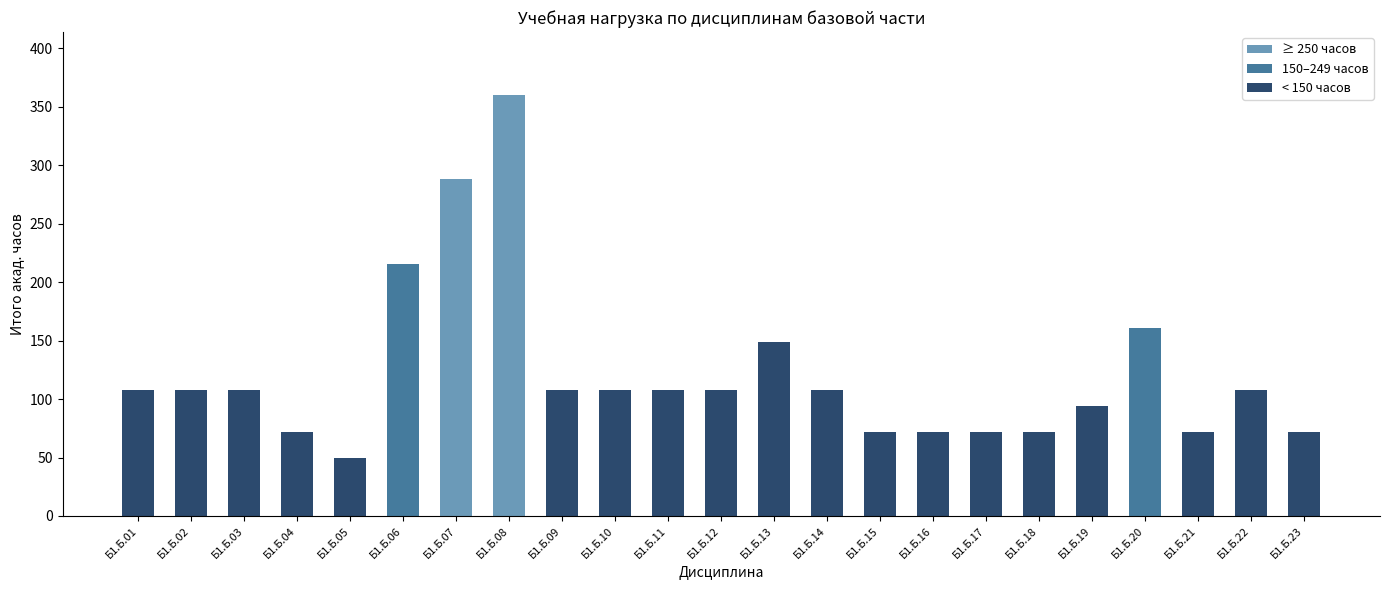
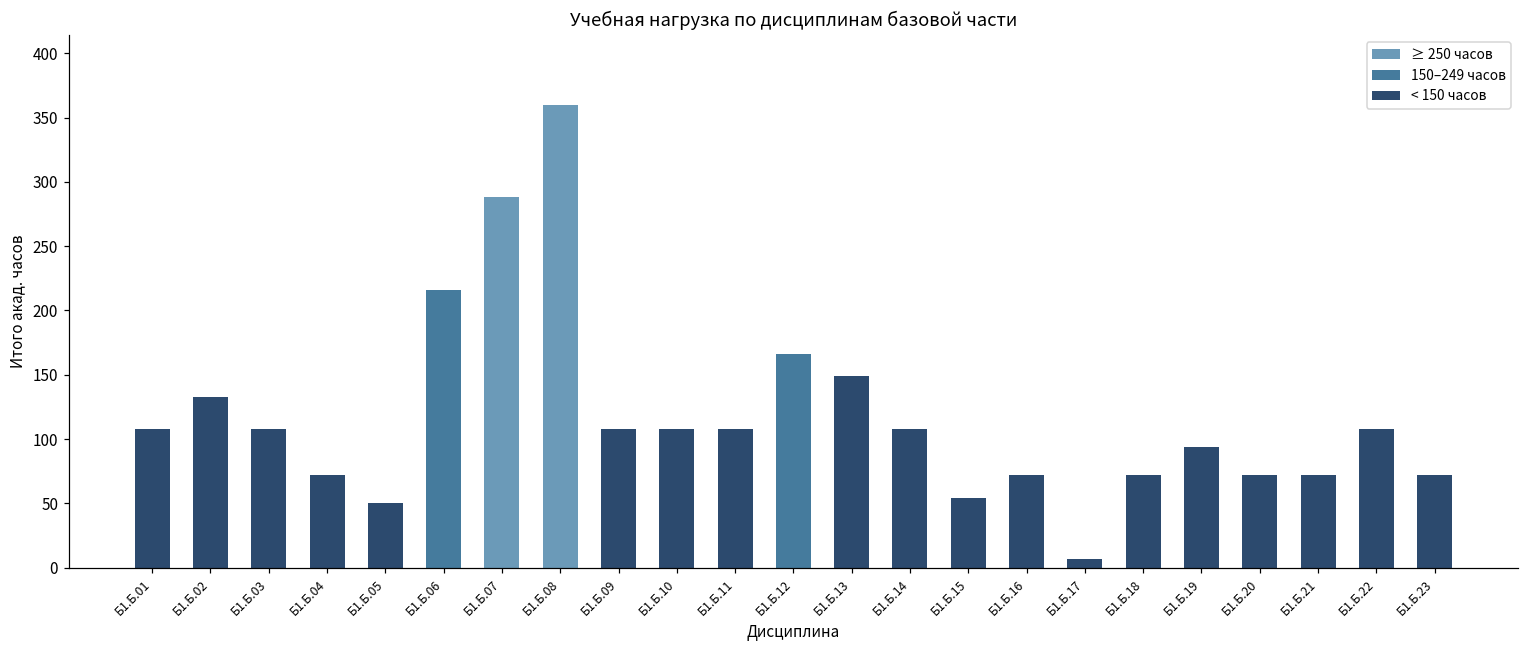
  {
    "Б1.Б.01": 108,
-   "Б1.Б.02": 108,
+   "Б1.Б.02": 133,
    "Б1.Б.03": 108,
    "Б1.Б.04": 72,
    "Б1.Б.05": 50,
    "Б1.Б.06": 216,
    "Б1.Б.07": 288,
    "Б1.Б.08": 360,
    "Б1.Б.09": 108,
    "Б1.Б.10": 108,
    "Б1.Б.11": 108,
-   "Б1.Б.12": 108,
+   "Б1.Б.12": 166,
    "Б1.Б.13": 149,
    "Б1.Б.14": 108,
-   "Б1.Б.15": 72,
+   "Б1.Б.15": 54,
    "Б1.Б.16": 72,
-   "Б1.Б.17": 72,
+   "Б1.Б.17": 7,
    "Б1.Б.18": 72,
    "Б1.Б.19": 94,
-   "Б1.Б.20": 161,
+   "Б1.Б.20": 72,
    "Б1.Б.21": 72,
    "Б1.Б.22": 108,
    "Б1.Б.23": 72
  }
